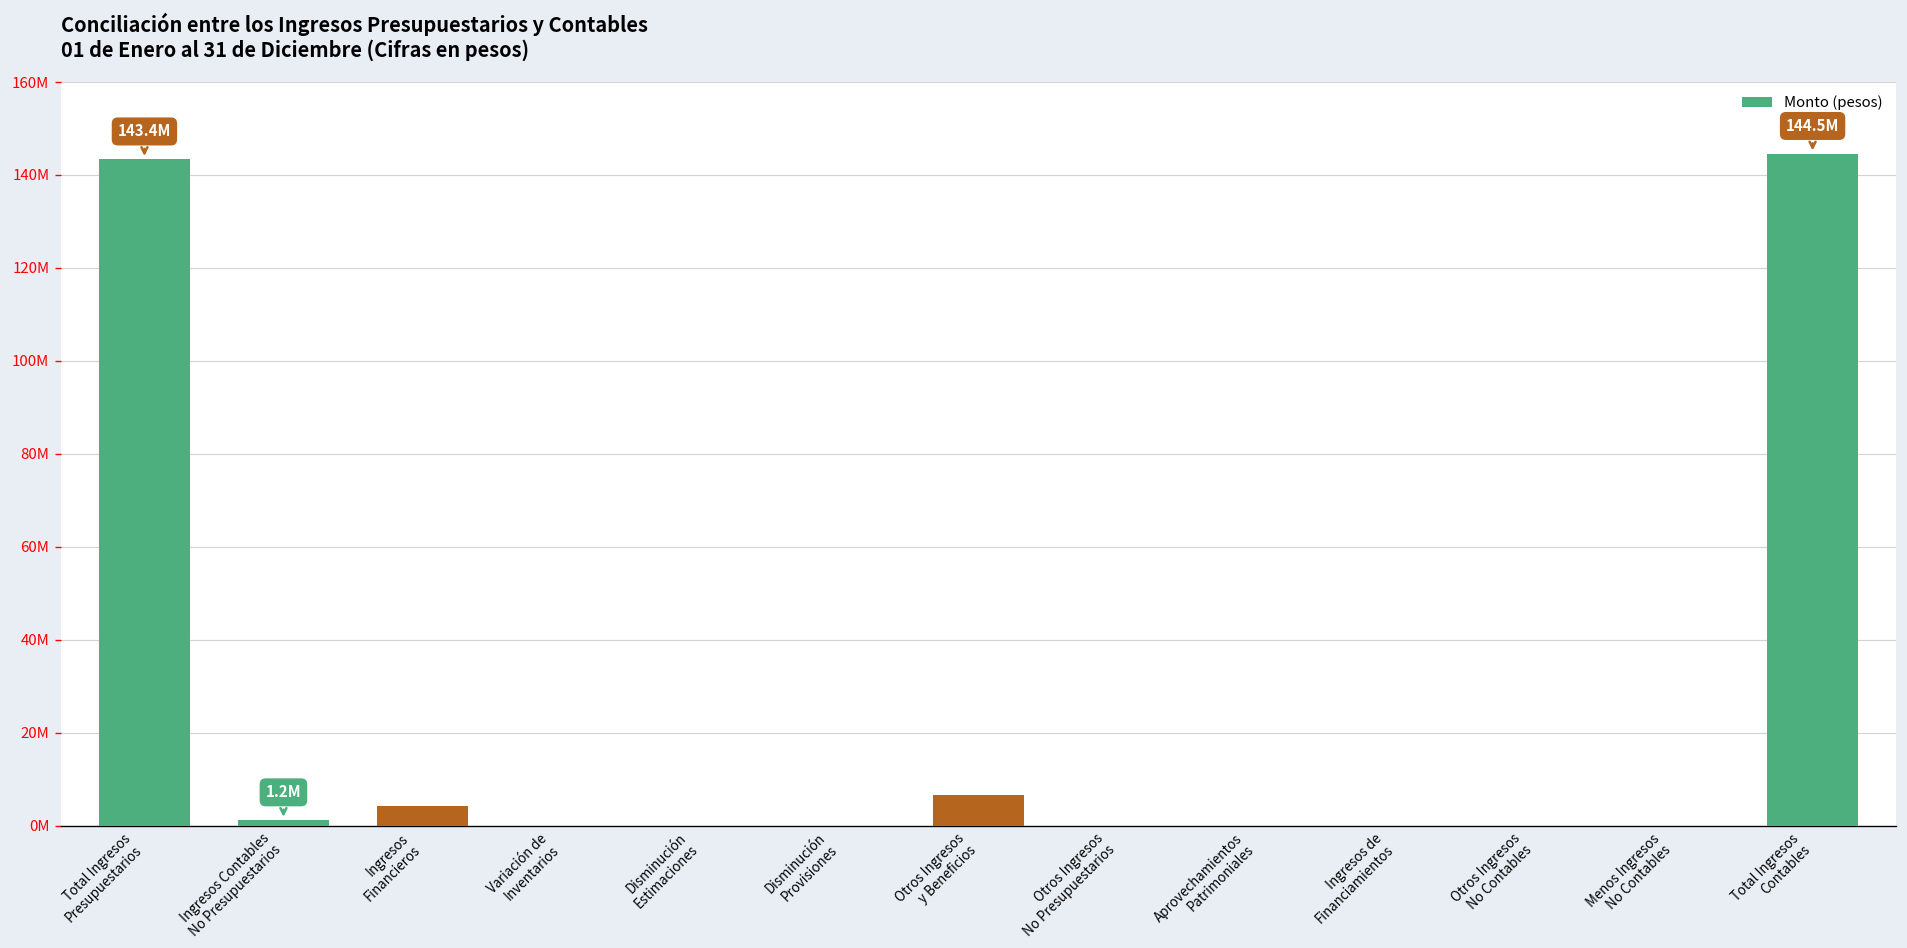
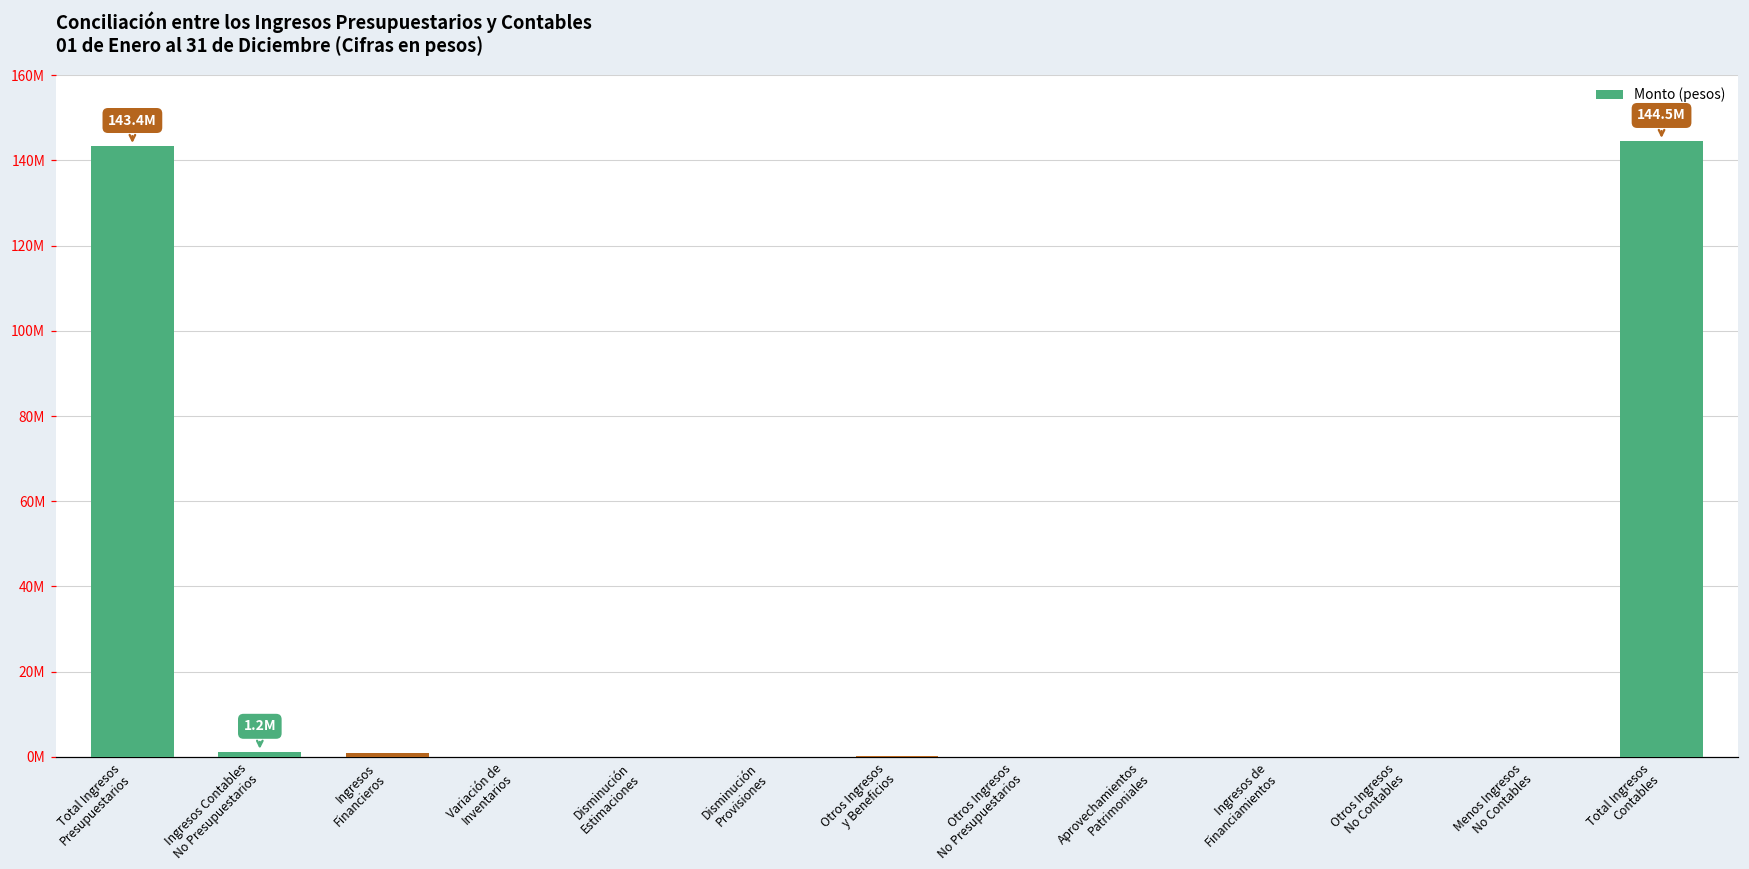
  {
-   "Ingresos Financieros": 4000000,
+   "Ingresos Financieros": 1000000,
    "Variación de Inventarios": 0,
    "Disminución Estimaciones": 0,
    "Disminución Provisiones": 0,
-   "Otros Ingresos y Beneficios": 7000000,
+   "Otros Ingresos y Beneficios": 0,
    "Otros Ingresos No Presupuestarios": 0,
    "Aprovechamientos Patrimoniales": 0,
    "Ingresos de Financiamientos": 0,
    "Otros Ingresos No Contables": 0,
    "Menos Ingresos No Contables": 0
  }
